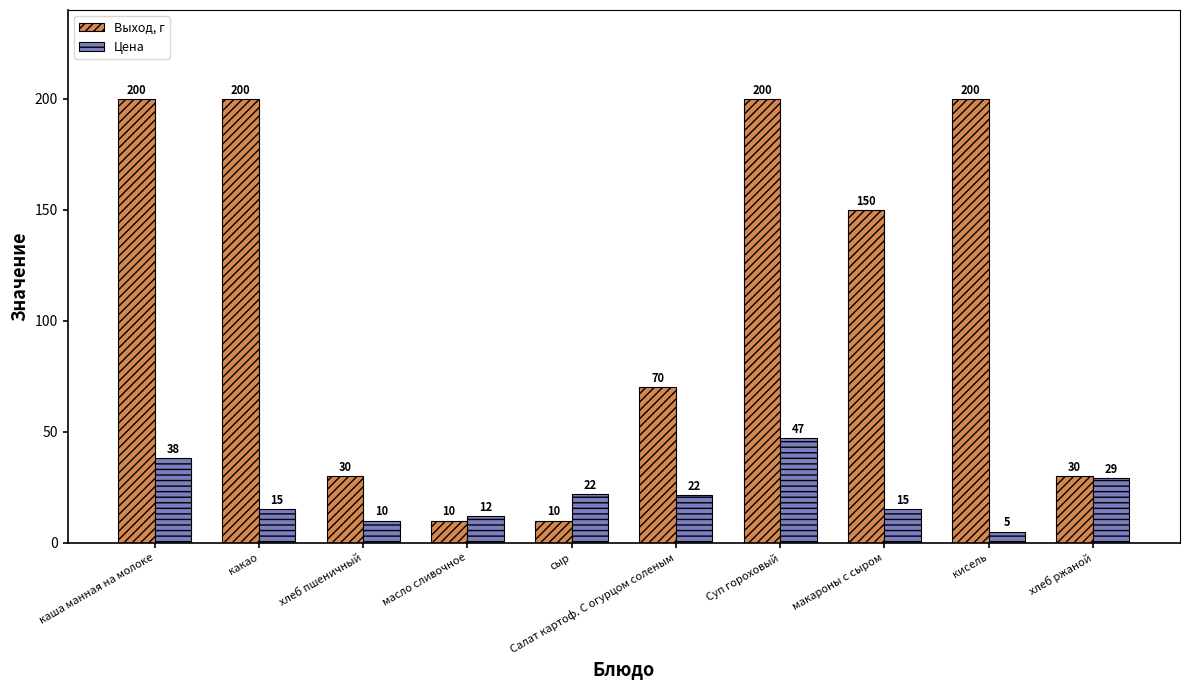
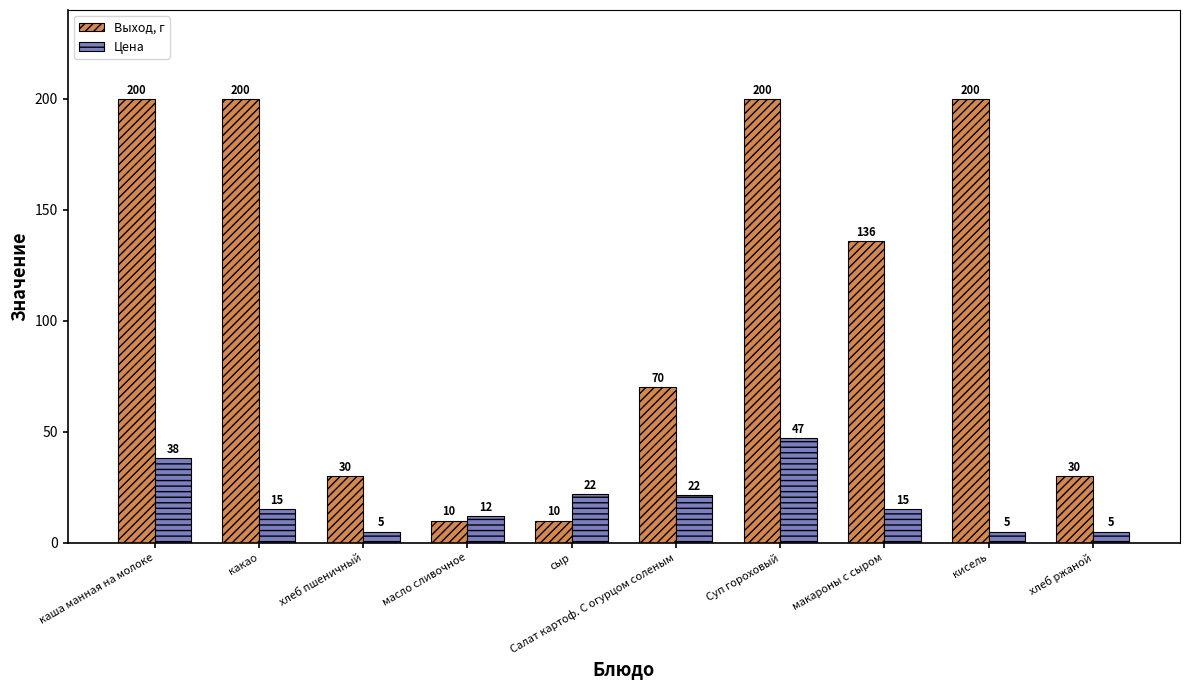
  {
    "Выход, г": {
      "каша манная на молоке": 200,
      "какао": 200,
      "хлеб пшеничный": 30,
      "масло сливочное": 10,
      "сыр": 10,
      "Салат картоф. С огурцом соленым": 70,
      "Суп гороховый": 200,
-     "макароны с сыром": 150,
+     "макароны с сыром": 136,
      "кисель": 200,
      "хлеб ржаной": 30
    },
    "Цена": {
      "каша манная на молоке": 38,
      "какао": 15,
-     "хлеб пшеничный": 10,
+     "хлеб пшеничный": 5,
      "масло сливочное": 12,
      "сыр": 22,
      "Салат картоф. С огурцом соленым": 22,
      "Суп гороховый": 47,
      "макароны с сыром": 15,
      "кисель": 5,
-     "хлеб ржаной": 29
+     "хлеб ржаной": 5
    }
  }
